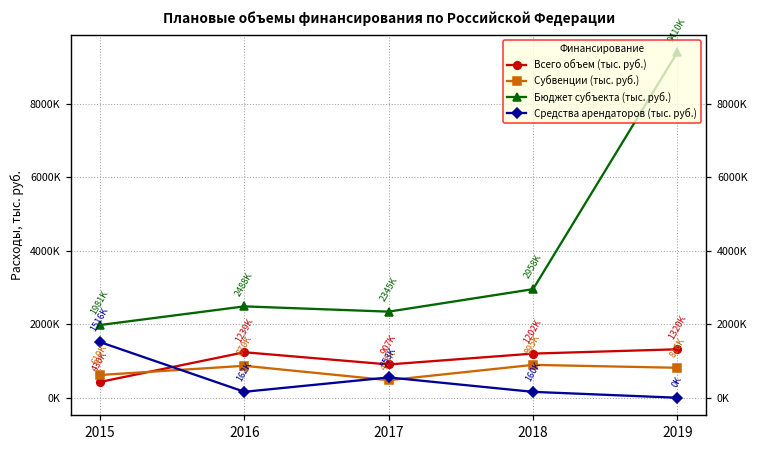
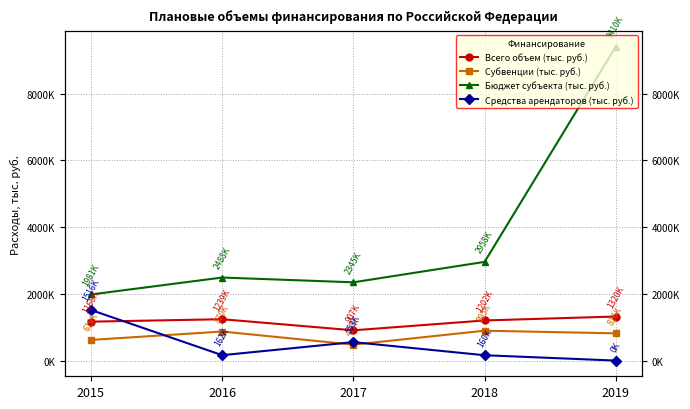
  {
    "Всего объем (тыс. руб.)": {
-     "2015": "430K"
+     "2015": "1166K"
    },
    "Бюджет субъекта (тыс. руб.)": {
      "2016": "2488K",
      "2017": "2345K",
      "2018": "2958K"
    },
    "Средства арендаторов (тыс. руб.)": {
      "2019": "0K"
    }
  }
